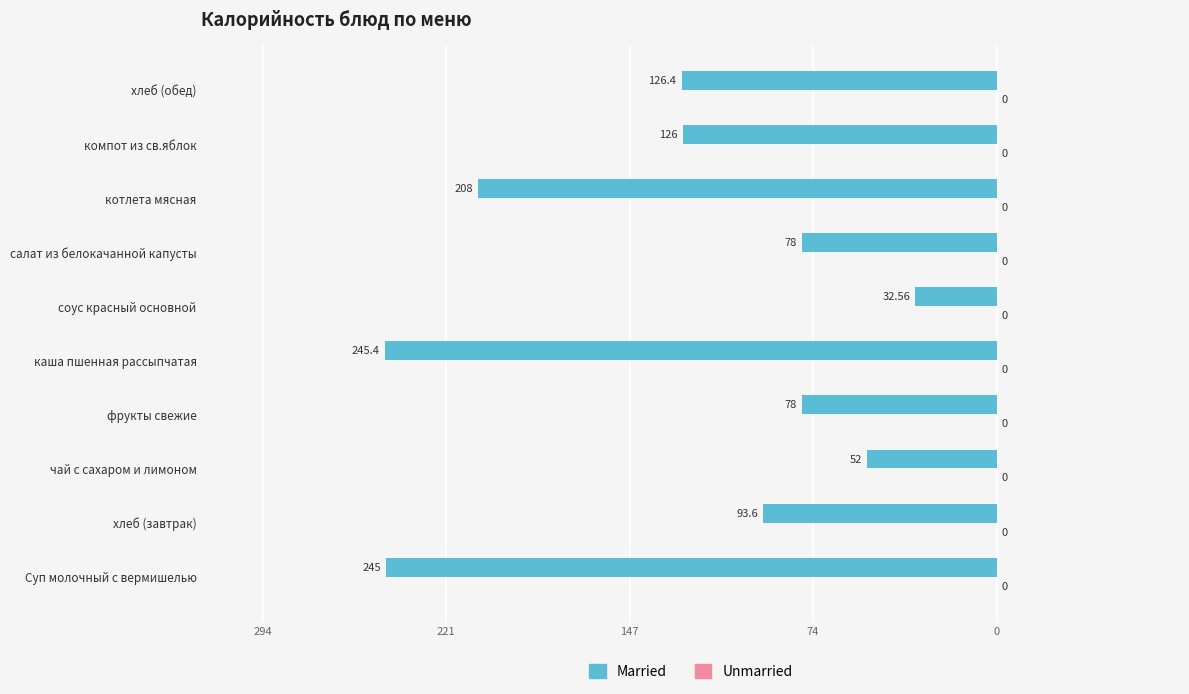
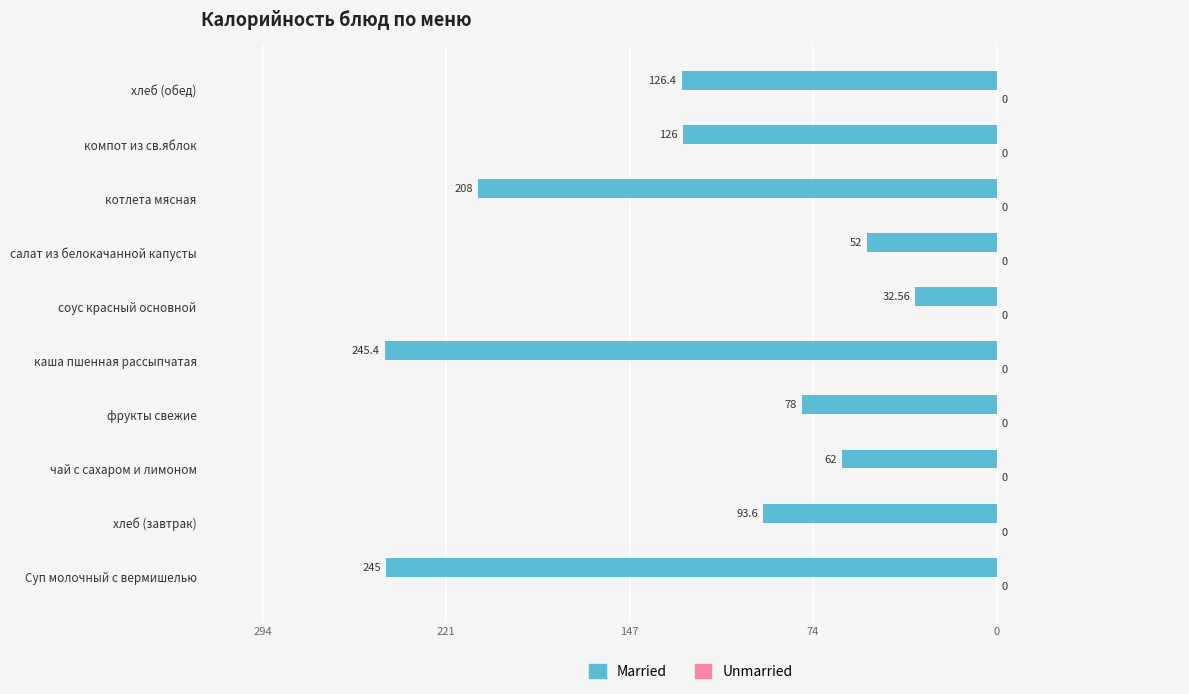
  {
    "Married": {
-     "салат из белокачанной капусты": 78,
-     "чай с сахаром и лимоном": 52
+     "салат из белокачанной капусты": 52,
+     "чай с сахаром и лимоном": 62
    },
    "Unmarried": {
      "хлеб (обед)": 0,
      "компот из св.яблок": 0,
      "котлета мясная": 0,
      "салат из белокачанной капусты": 0,
      "соус красный основной": 0,
      "каша пшенная рассыпчатая": 0,
      "фрукты свежие": 0,
      "чай с сахаром и лимоном": 0,
      "хлеб (завтрак)": 0,
      "Суп молочный с вермишелью": 0
    }
  }
